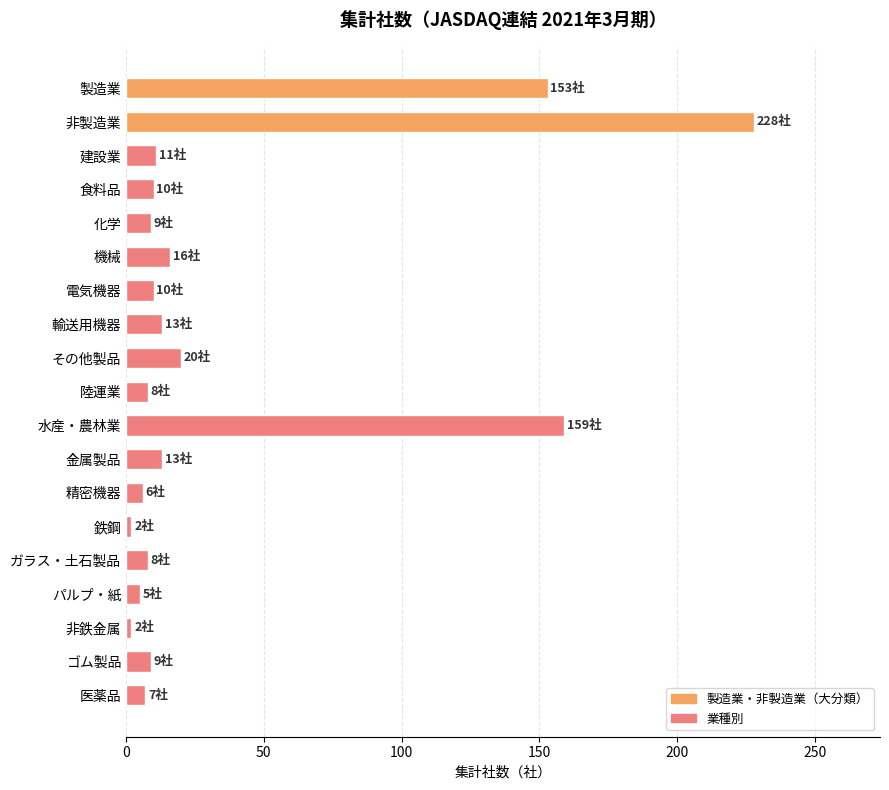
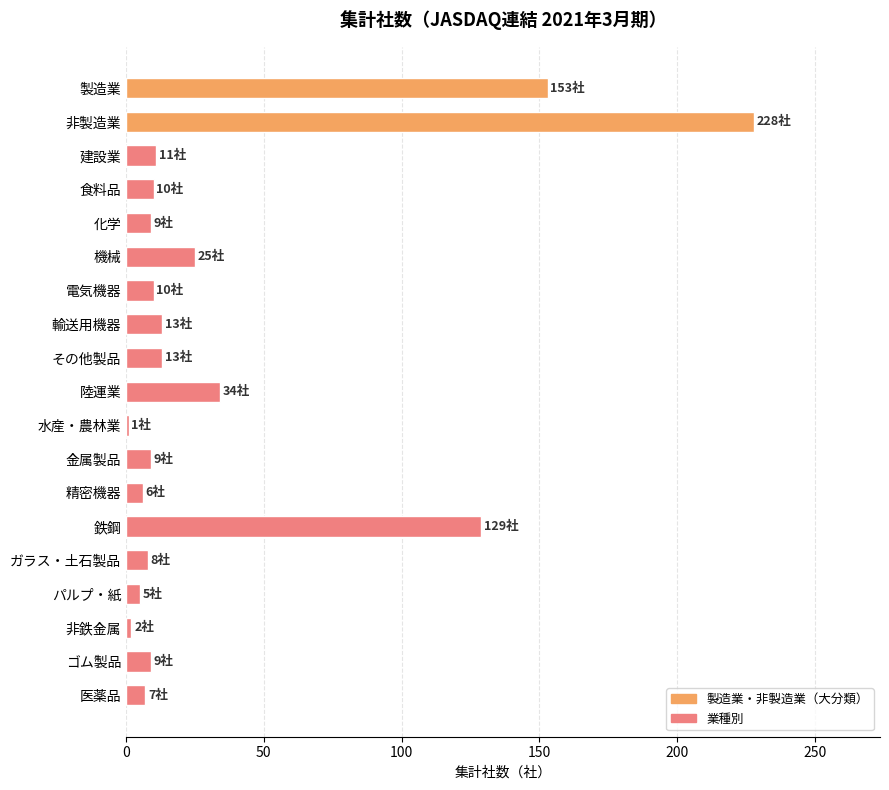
  {
    "製造業": "153社",
    "非製造業": "228社",
    "建設業": "11社",
    "食料品": "10社",
    "化学": "9社",
-   "機械": "16社",
+   "機械": "25社",
    "電気機器": "10社",
    "輸送用機器": "13社",
-   "その他製品": "20社",
-   "陸運業": "8社",
-   "水産・農林業": "159社",
-   "金属製品": "13社",
+   "その他製品": "13社",
+   "陸運業": "34社",
+   "水産・農林業": "1社",
+   "金属製品": "9社",
    "精密機器": "6社",
-   "鉄鋼": "2社",
+   "鉄鋼": "129社",
    "ガラス・土石製品": "8社",
    "パルプ・紙": "5社",
    "非鉄金属": "2社",
    "ゴム製品": "9社",
    "医薬品": "7社"
  }
